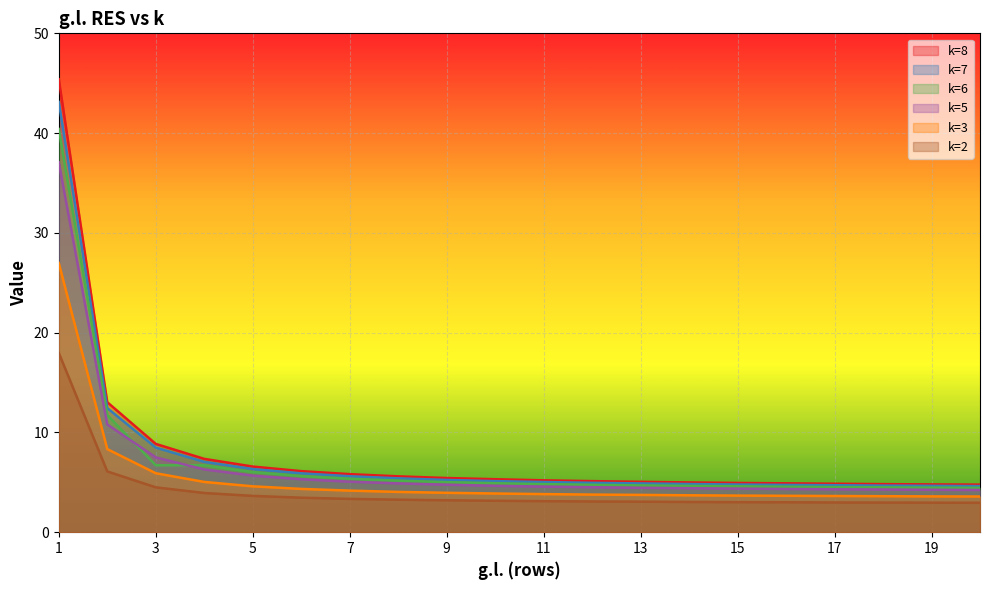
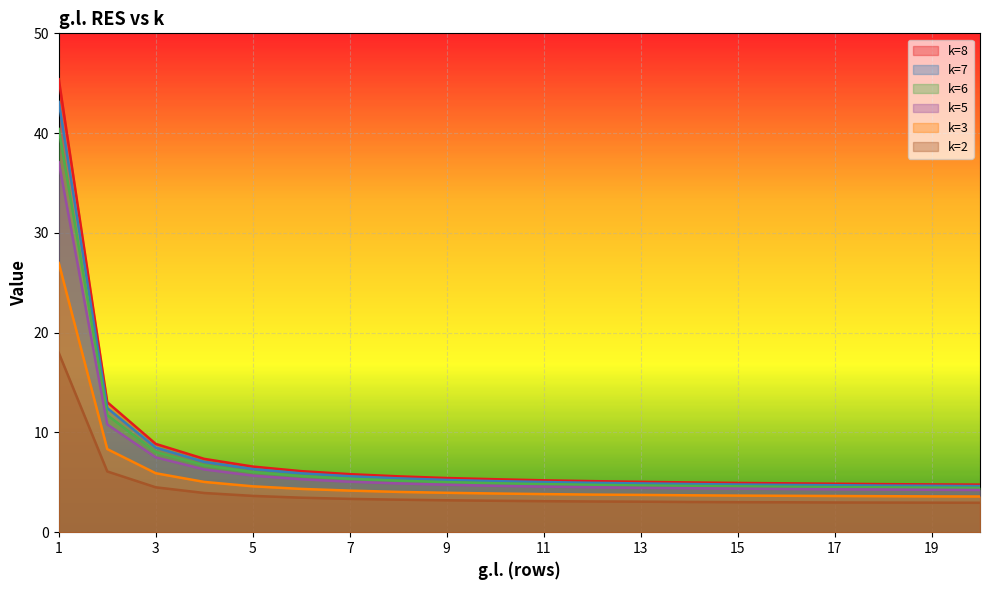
  {
    "k=6": {
      "1": 40,
-     "3": 7,
+     "3": 8,
      "5": 6
    }
  }
